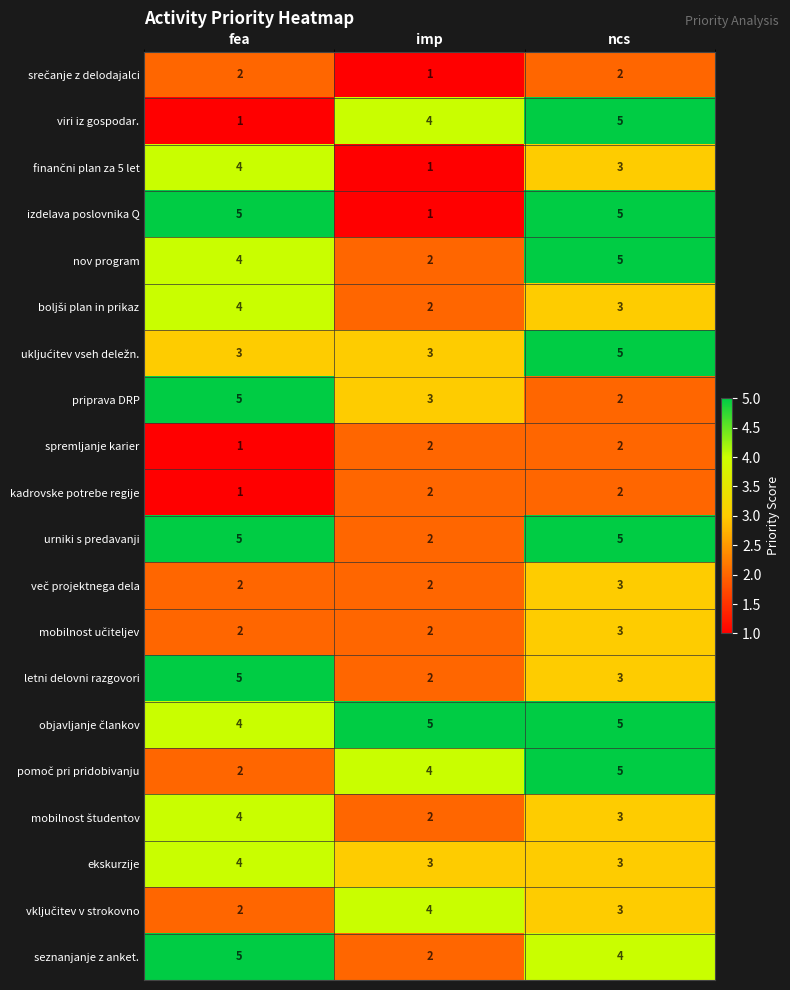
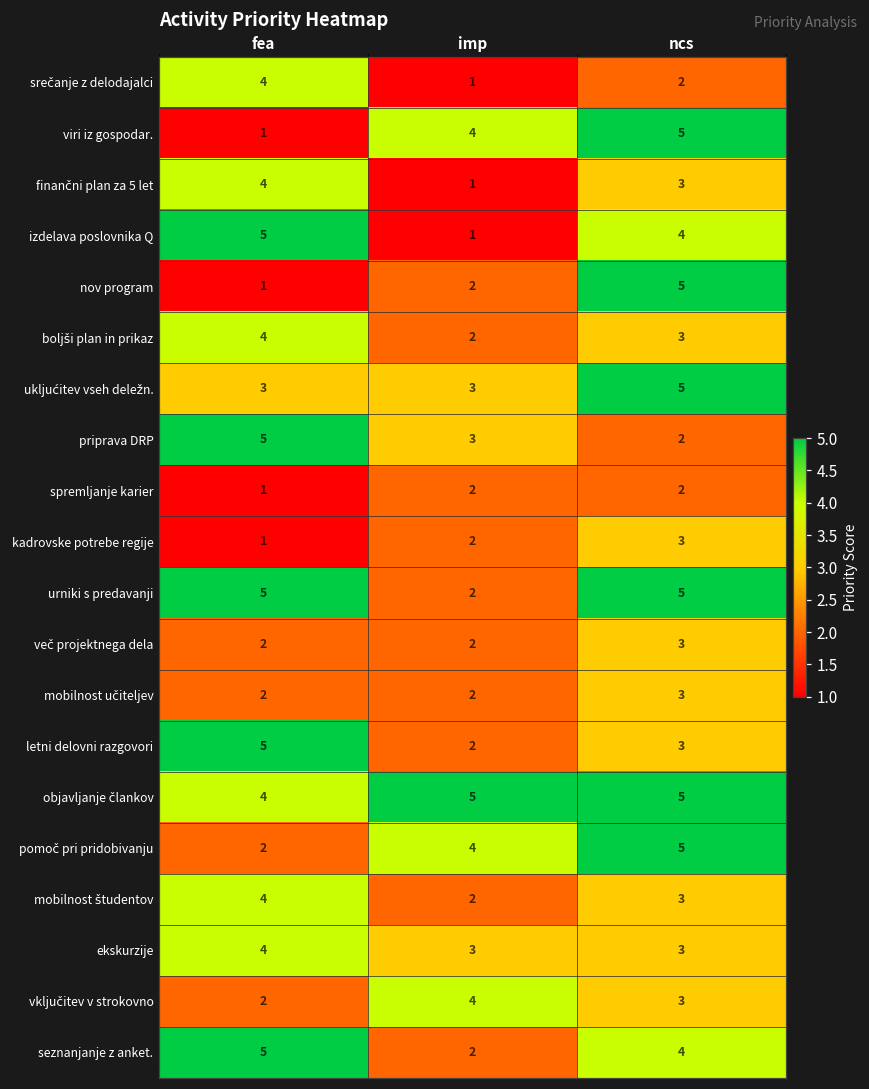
  {
    "srečanje z delodajalci": {
-     "fea": 2,
+     "fea": 4,
      "imp": 1,
      "ncs": 2
    },
    "viri iz gospodar.": {
      "fea": 1,
      "imp": 4,
      "ncs": 5
    },
    "finančni plan za 5 let": {
      "fea": 4,
      "imp": 1,
      "ncs": 3
    },
    "izdelava poslovnika Q": {
      "fea": 5,
      "imp": 1,
-     "ncs": 5
+     "ncs": 4
    },
    "nov program": {
-     "fea": 4,
+     "fea": 1,
      "imp": 2,
      "ncs": 5
    },
    "boljši plan in prikaz": {
      "fea": 4,
      "imp": 2,
      "ncs": 3
    },
    "ukljućitev vseh deležn.": {
      "fea": 3,
      "imp": 3,
      "ncs": 5
    },
    "priprava DRP": {
      "fea": 5,
      "imp": 3,
      "ncs": 2
    },
    "spremljanje karier": {
      "fea": 1,
      "imp": 2,
      "ncs": 2
    },
    "kadrovske potrebe regije": {
      "fea": 1,
      "imp": 2,
-     "ncs": 2
+     "ncs": 3
    },
    "urniki s predavanji": {
      "fea": 5,
      "imp": 2,
      "ncs": 5
    },
    "več projektnega dela": {
      "fea": 2,
      "imp": 2,
      "ncs": 3
    },
    "mobilnost učiteljev": {
      "fea": 2,
      "imp": 2,
      "ncs": 3
    },
    "letni delovni razgovori": {
      "fea": 5,
      "imp": 2,
      "ncs": 3
    },
    "objavljanje člankov": {
      "fea": 4,
      "imp": 5,
      "ncs": 5
    },
    "pomoč pri pridobivanju": {
      "fea": 2,
      "imp": 4,
      "ncs": 5
    },
    "mobilnost študentov": {
      "fea": 4,
      "imp": 2,
      "ncs": 3
    },
    "ekskurzije": {
      "fea": 4,
      "imp": 3,
      "ncs": 3
    },
    "vključitev v strokovno": {
      "fea": 2,
      "imp": 4,
      "ncs": 3
    },
    "seznanjanje z anket.": {
      "fea": 5,
      "imp": 2,
      "ncs": 4
    }
  }
